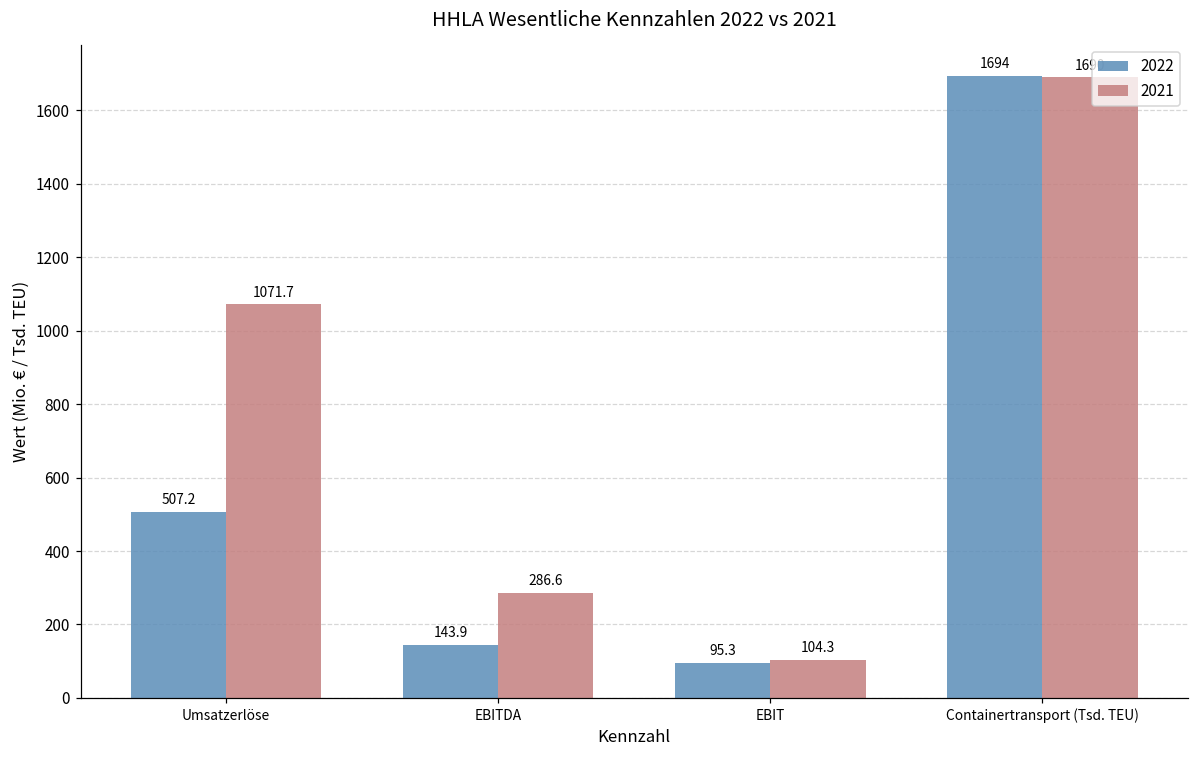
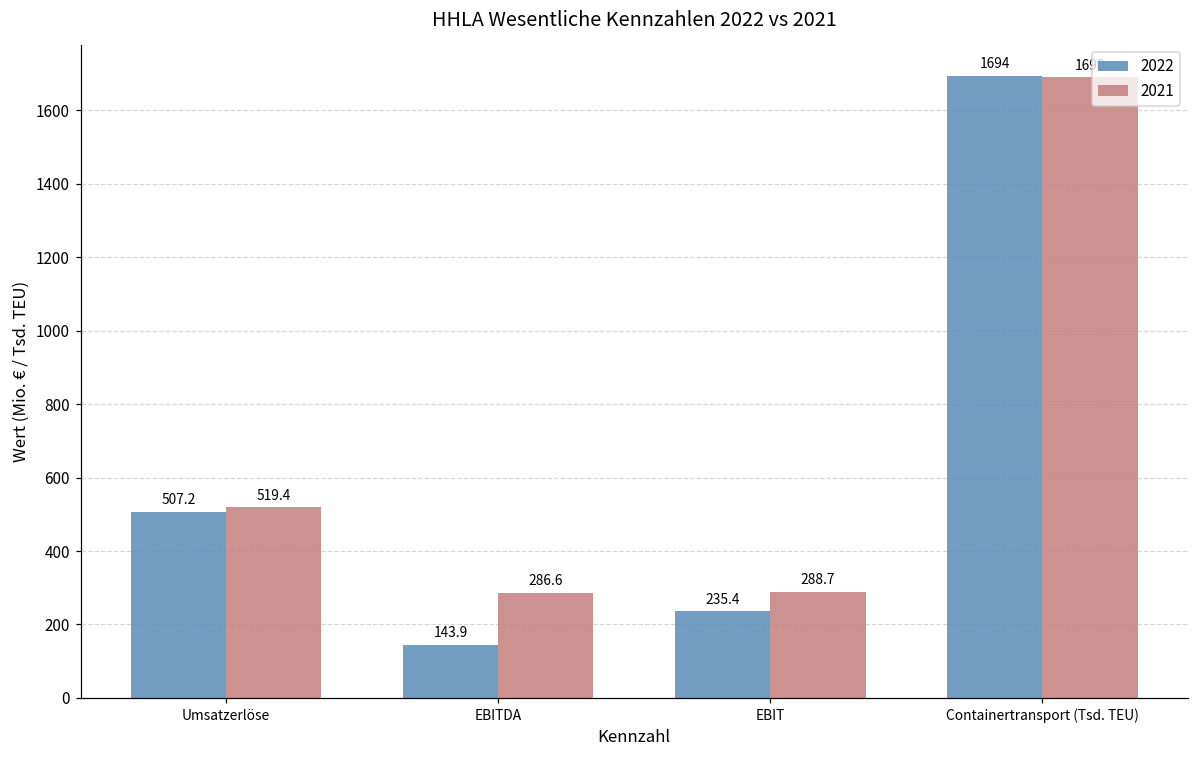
  {
    "2022": {
      "Umsatzerlöse": 507.2,
      "EBITDA": 143.9,
-     "EBIT": 95.3,
+     "EBIT": 235.4,
      "Containertransport (Tsd. TEU)": 1694
    },
    "2021": {
-     "Umsatzerlöse": 1071.7,
+     "Umsatzerlöse": 519.4,
      "EBITDA": 286.6,
-     "EBIT": 104.3
+     "EBIT": 288.7
    }
  }
